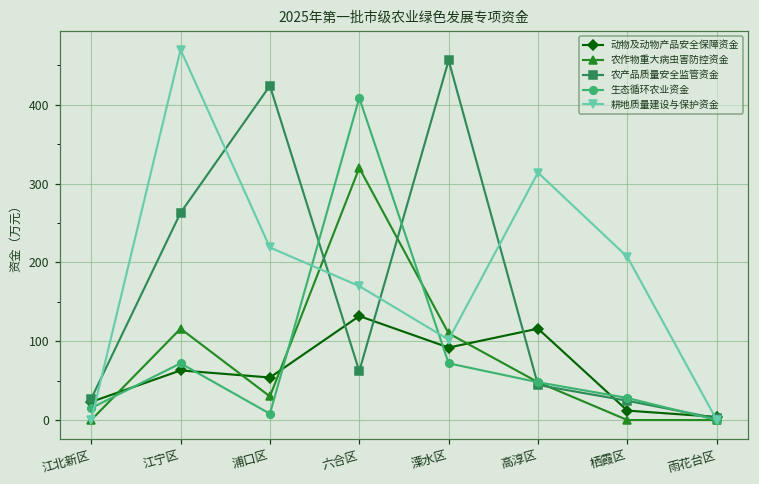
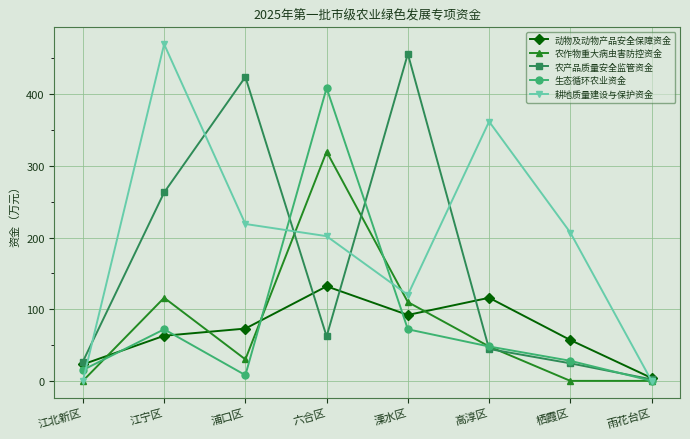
  {
    "动物及动物产品安全保障资金": {
      "江北新区": 20,
      "江宁区": 60,
-     "浦口区": 50,
+     "浦口区": 70,
      "六合区": 130,
      "溧水区": 90,
      "高淳区": 120,
-     "栖霞区": 10
+     "栖霞区": 60
    },
    "耕地质量建设与保护资金": {
      "江宁区": 470,
      "浦口区": 220,
-     "六合区": 170,
-     "溧水区": 100,
-     "高淳区": 310,
+     "六合区": 200,
+     "溧水区": 120,
+     "高淳区": 360,
      "栖霞区": 210
    }
  }
